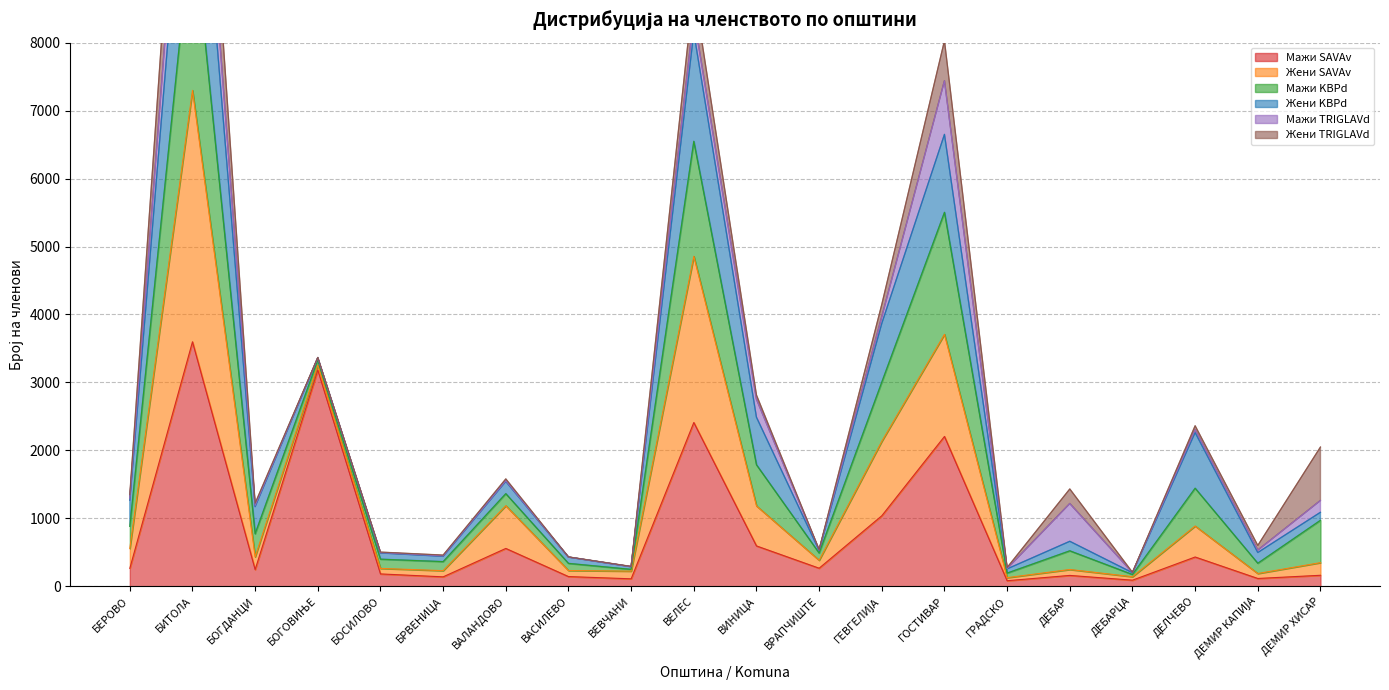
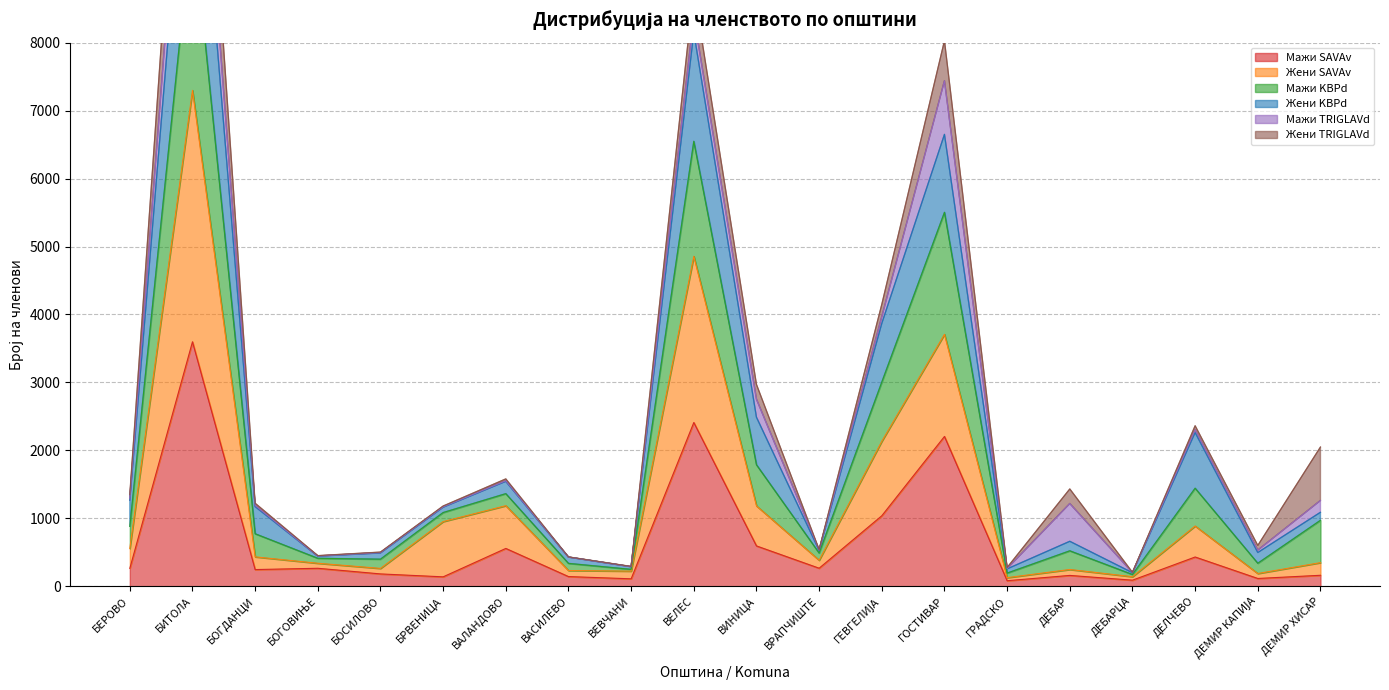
  {
    "Мажи SAVAv": {
      "БЕРОВО": 300,
      "БИТОЛА": 3600,
      "БОГДАНЦИ": 200,
-     "БОГОВИЊЕ": 3200,
+     "БОГОВИЊЕ": 300,
      "БОСИЛОВО": 200,
      "БРВЕНИЦА": 100,
      "ВАЛАНДОВО": 600,
      "ВАСИЛЕВО": 100,
      "ВЕВЧАНИ": 100,
      "ВЕЛЕС": 2400,
      "ВИНИЦА": 600,
      "ВРАПЧИШТЕ": 300,
      "ГЕВГЕЛИЈА": 1000,
      "ГОСТИВАР": 2200,
      "ГРАДСКО": 100,
      "ДЕБАР": 200,
      "ДЕБАРЦА": 100,
      "ДЕЛЧЕВО": 400,
      "ДЕМИР КАПИЈА": 100,
      "ДЕМИР ХИСАР": 200
    },
    "Жени SAVAv": {
      "БЕРОВО": 300,
      "БИТОЛА": 3700,
      "БОГДАНЦИ": 200,
      "БОГОВИЊЕ": 100,
      "БОСИЛОВО": 100,
-     "БРВЕНИЦА": 100,
+     "БРВЕНИЦА": 800,
      "ВАЛАНДОВО": 600,
      "ВАСИЛЕВО": 100,
      "ВЕЛЕС": 2400,
      "ВИНИЦА": 600,
      "ВРАПЧИШТЕ": 100,
      "ГЕВГЕЛИЈА": 1100,
      "ГОСТИВАР": 1500,
      "ГРАДСКО": 0,
      "ДЕБАР": 100,
      "ДЕЛЧЕВО": 500,
      "ДЕМИР КАПИЈА": 100,
      "ДЕМИР ХИСАР": 200
    },
    "Мажи KBPd": {
      "БЕРОВО": 300,
      "БОГДАНЦИ": 300,
      "БОСИЛОВО": 100,
      "БРВЕНИЦА": 100,
      "ВАЛАНДОВО": 200,
      "ВАСИЛЕВО": 100,
      "ВЕЛЕС": 1700,
      "ВИНИЦА": 600,
      "ВРАПЧИШТЕ": 100,
      "ГЕВГЕЛИЈА": 900,
      "ГОСТИВАР": 1800,
      "ГРАДСКО": 100,
      "ДЕБАР": 300,
      "ДЕЛЧЕВО": 600,
      "ДЕМИР КАПИЈА": 200,
      "ДЕМИР ХИСАР": 600
    },
    "Жени KBPd": {
      "ВИНИЦА": 700,
      "ГЕВГЕЛИЈА": 900,
      "ГОСТИВАР": 1100,
      "ДЕБАР": 100,
      "ДЕЛЧЕВО": 800,
      "ДЕМИР ХИСАР": 100
    },
    "Мажи TRIGLAVd": {
      "ВИНИЦА": 300,
      "ГЕВГЕЛИЈА": 100,
      "ГОСТИВАР": 800,
      "ДЕБАР": 600,
      "ДЕЛЧЕВО": 0,
      "ДЕМИР ХИСАР": 200
    },
    "Жени TRIGLAVd": {
      "БЕРОВО": 100,
-     "ВИНИЦА": 100,
+     "ВИНИЦА": 200,
      "ГЕВГЕЛИЈА": 200,
      "ГОСТИВАР": 600,
      "ДЕБАР": 200,
      "ДЕЛЧЕВО": 100,
      "ДЕМИР КАПИЈА": 100,
      "ДЕМИР ХИСАР": 800
    }
  }
